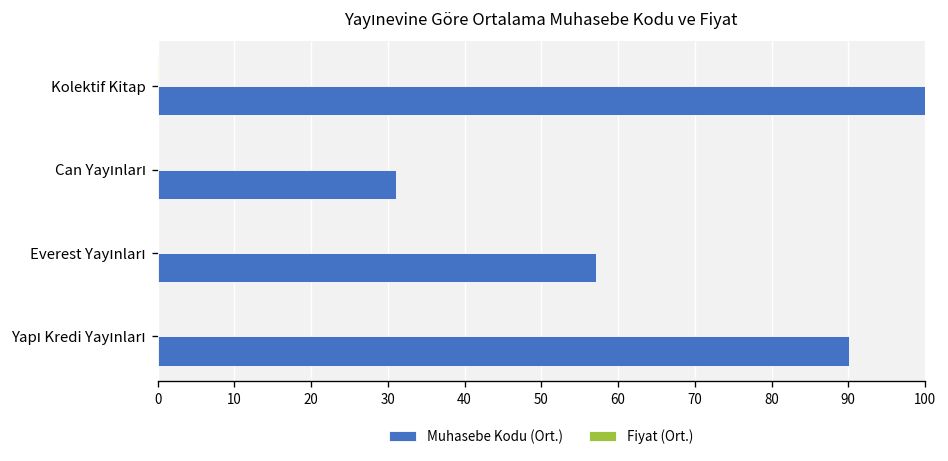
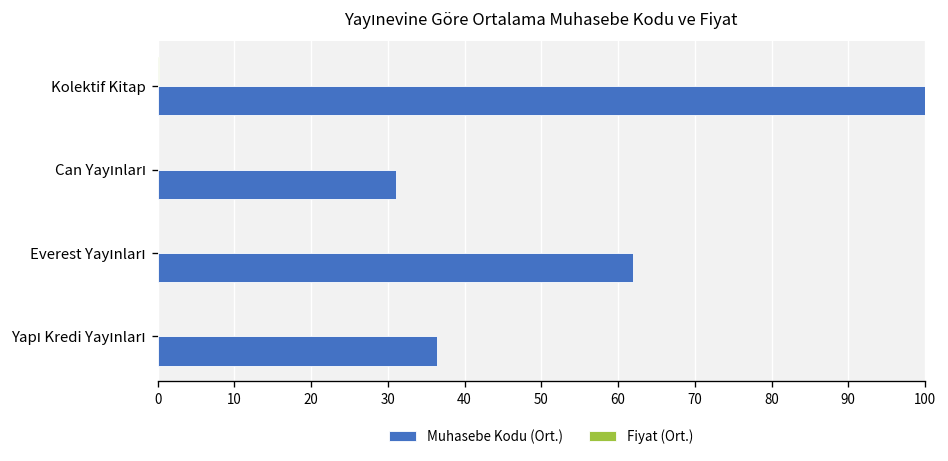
  {
    "Muhasebe Kodu (Ort.)": {
      "Kolektif Kitap": 100,
      "Can Yayınları": 31,
-     "Everest Yayınları": 57,
-     "Yapı Kredi Yayınları": 90
+     "Everest Yayınları": 62,
+     "Yapı Kredi Yayınları": 36
    }
  }
